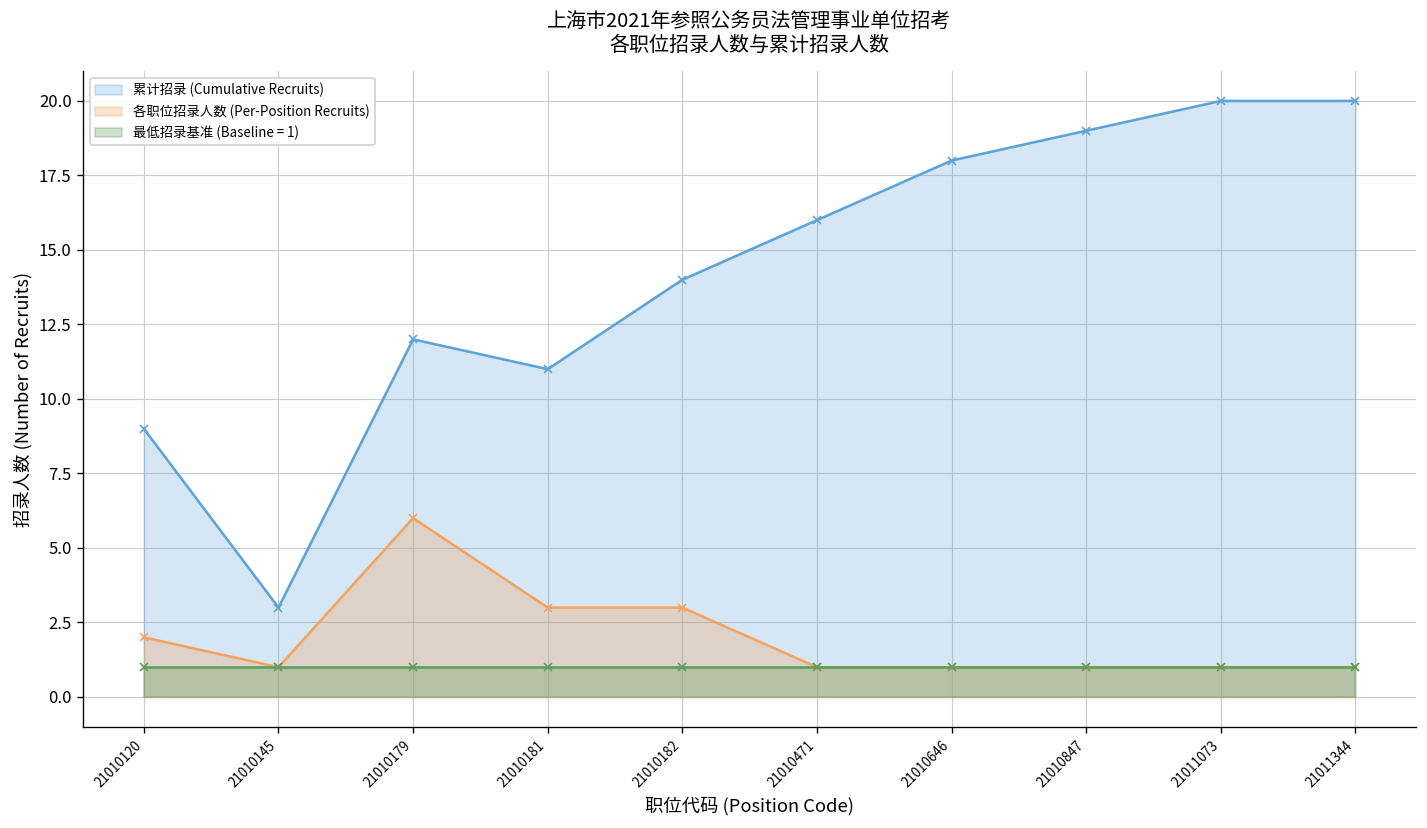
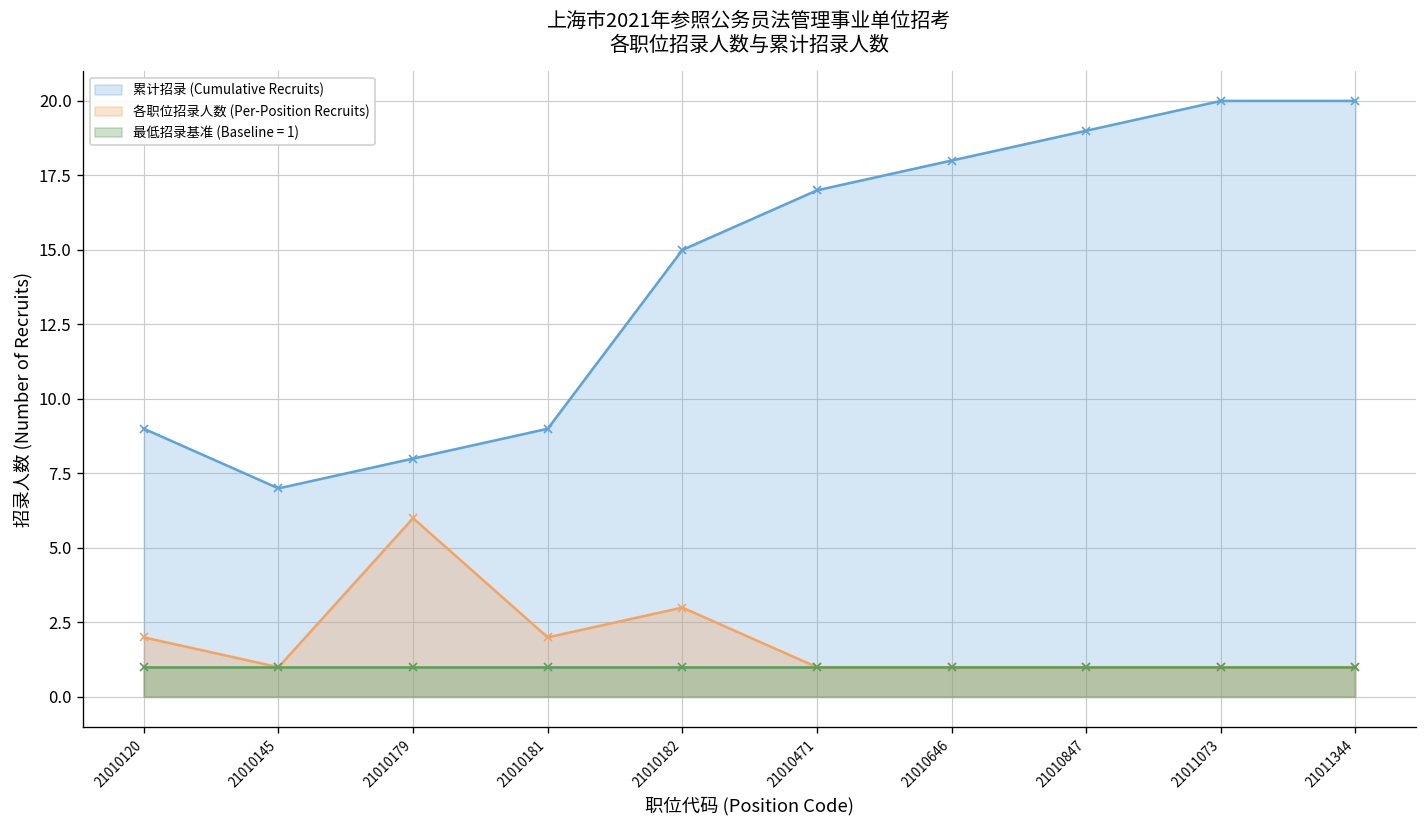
  {
    "累计招录 (Cumulative Recruits)": {
      "21010120": 9,
-     "21010145": 3,
-     "21010179": 12,
-     "21010181": 11,
-     "21010182": 14,
-     "21010471": 16,
+     "21010145": 7,
+     "21010179": 8,
+     "21010181": 9,
+     "21010182": 15,
+     "21010471": 17,
      "21010646": 18,
      "21010847": 19,
      "21011073": 20,
      "21011344": 20
    },
    "各职位招录人数 (Per-Position Recruits)": {
      "21010120": 2,
      "21010179": 6,
-     "21010181": 3,
+     "21010181": 2,
      "21010182": 3
    },
    "最低招录基准 (Baseline = 1)": {
      "21010120": 1,
      "21010179": 1,
      "21010181": 1,
      "21010182": 1
    }
  }
